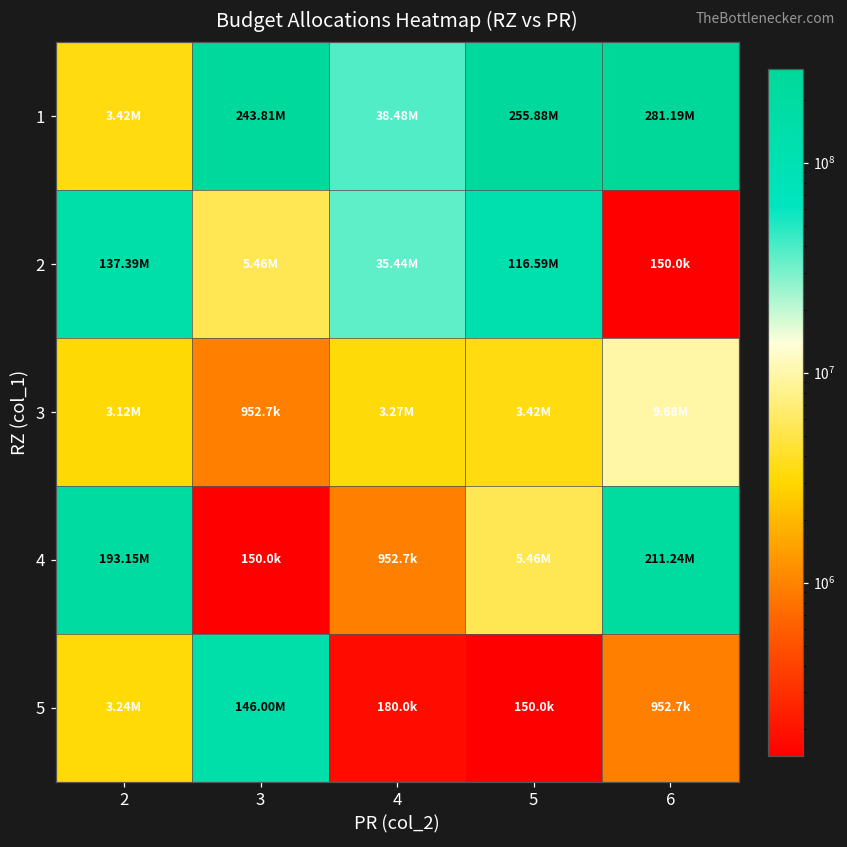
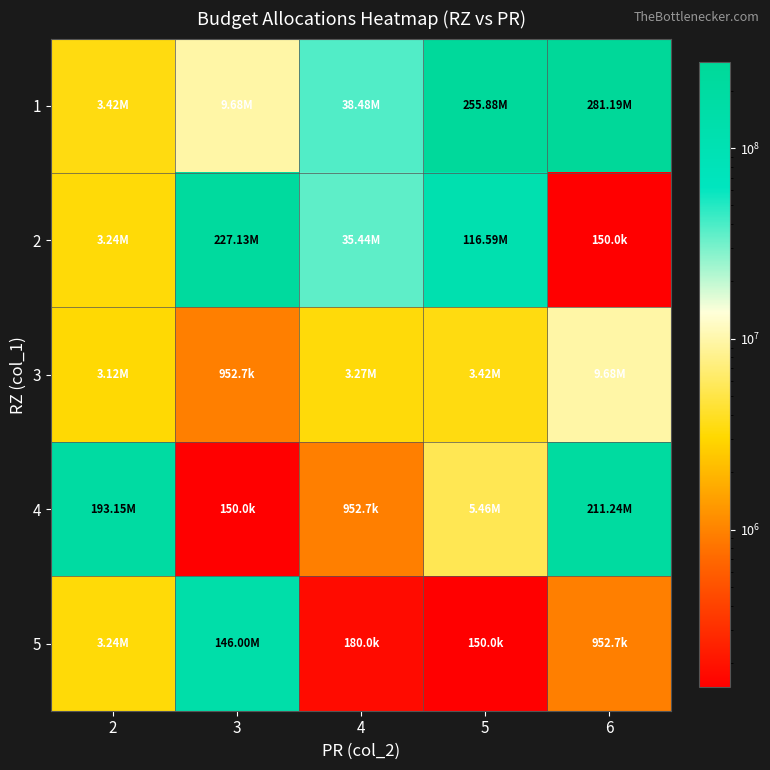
  {
    "1": {
      "2": "3.42M",
-     "3": "243.81M",
+     "3": "9.68M",
      "4": "38.48M",
      "5": "255.88M",
      "6": "281.19M"
    },
    "2": {
-     "2": "137.39M",
-     "3": "5.46M",
+     "2": "3.24M",
+     "3": "227.13M",
      "4": "35.44M",
      "5": "116.59M",
      "6": "150.0k"
    },
    "3": {
      "2": "3.12M",
      "3": "952.7k",
      "4": "3.27M",
      "5": "3.42M",
      "6": "9.68M"
    },
    "4": {
      "2": "193.15M",
      "3": "150.0k",
      "4": "952.7k",
      "5": "5.46M",
      "6": "211.24M"
    },
    "5": {
      "2": "3.24M",
      "3": "146.00M",
      "4": "180.0k",
      "5": "150.0k",
      "6": "952.7k"
    }
  }
